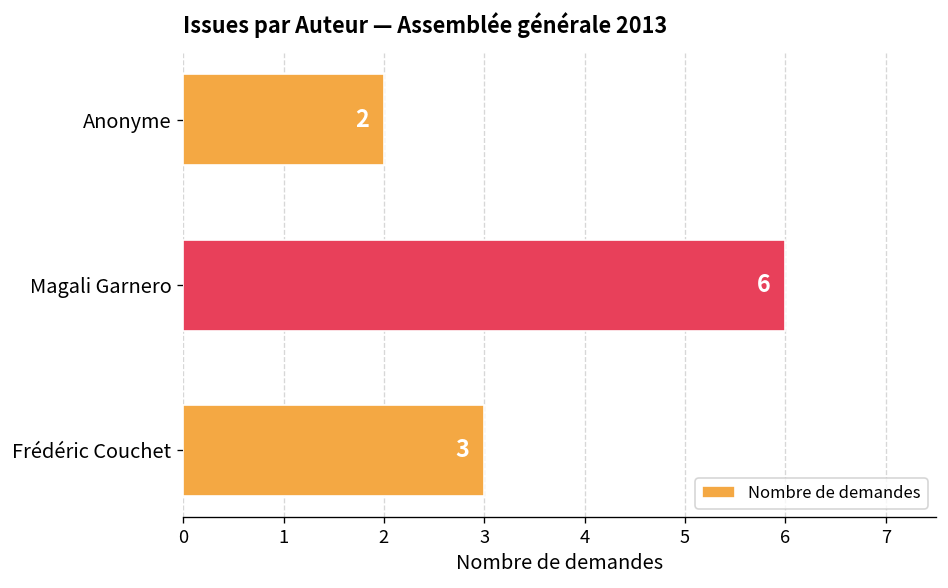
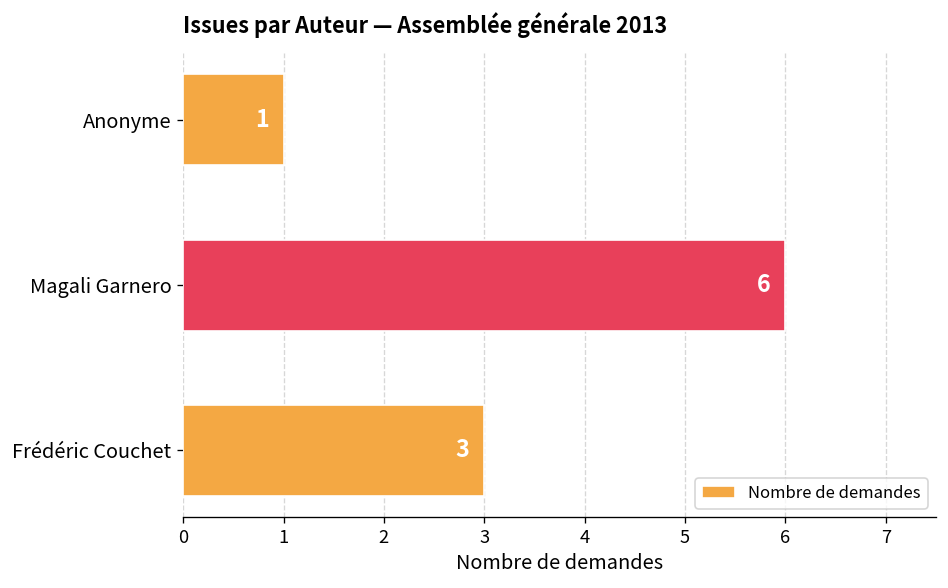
  {
-   "Anonyme": 2,
+   "Anonyme": 1,
    "Magali Garnero": 6,
    "Frédéric Couchet": 3
  }
